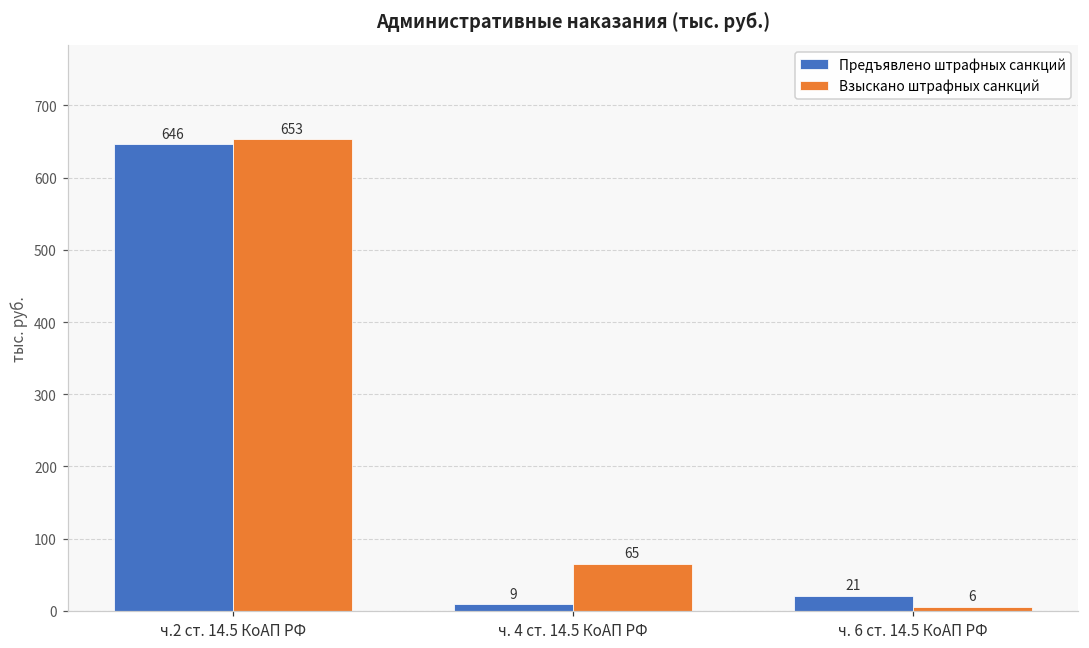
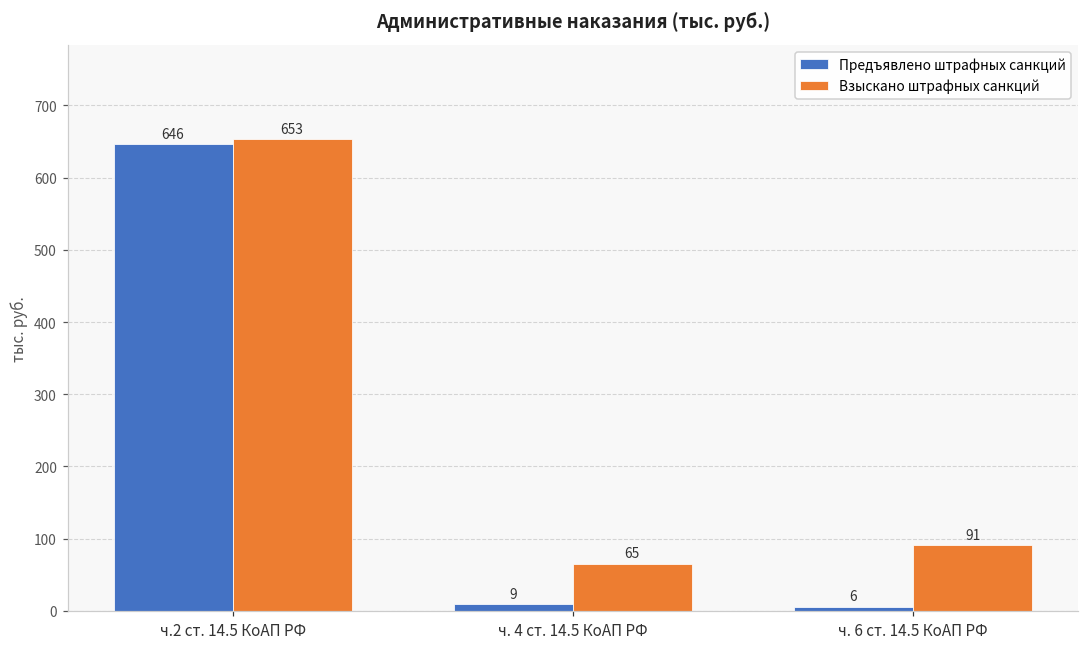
  {
    "Предъявлено штрафных санкций": {
      "ч.2 ст. 14.5 КоАП РФ": 646,
      "ч. 4 ст. 14.5 КоАП РФ": 9,
-     "ч. 6 ст. 14.5 КоАП РФ": 21
+     "ч. 6 ст. 14.5 КоАП РФ": 6
    },
    "Взыскано штрафных санкций": {
      "ч.2 ст. 14.5 КоАП РФ": 653,
      "ч. 4 ст. 14.5 КоАП РФ": 65,
-     "ч. 6 ст. 14.5 КоАП РФ": 6
+     "ч. 6 ст. 14.5 КоАП РФ": 91
    }
  }
